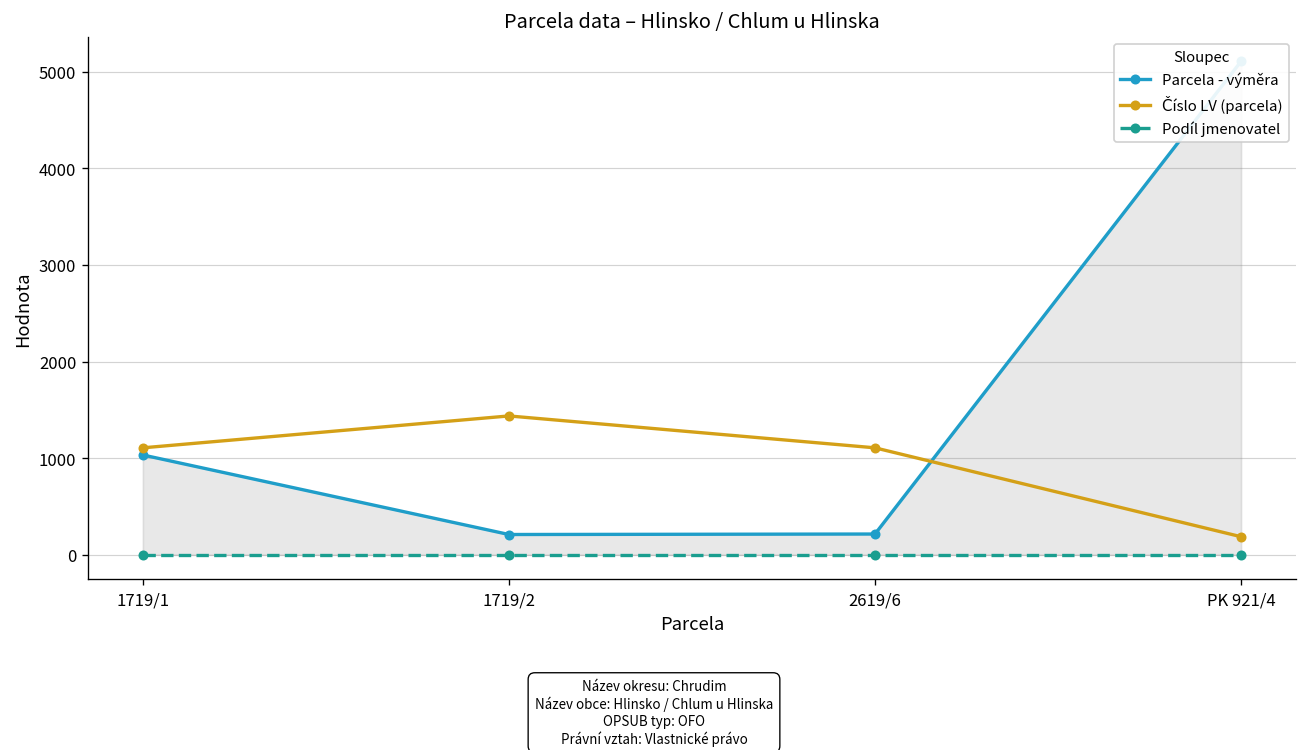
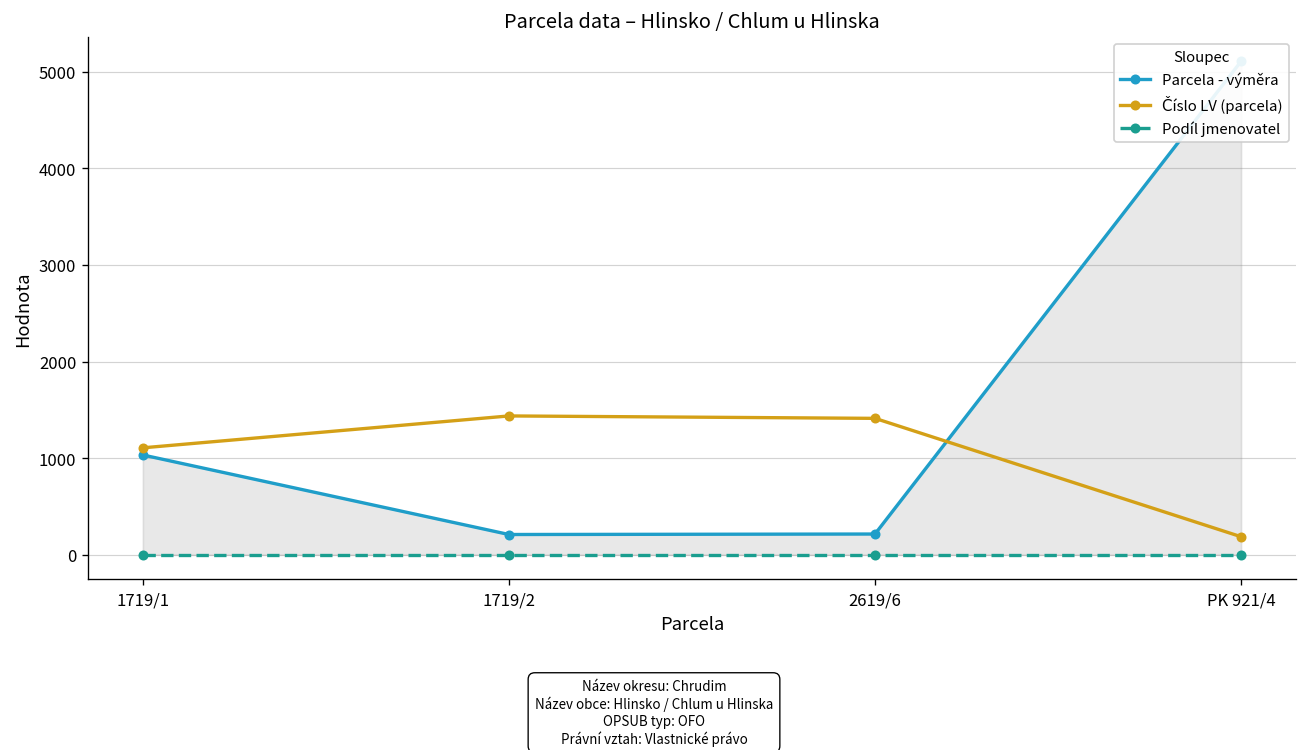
  {
    "Číslo LV (parcela)": {
      "1719/1": 1100,
      "1719/2": 1400,
-     "2619/6": 1100,
+     "2619/6": 1400,
      "PK 921/4": 200
    }
  }
